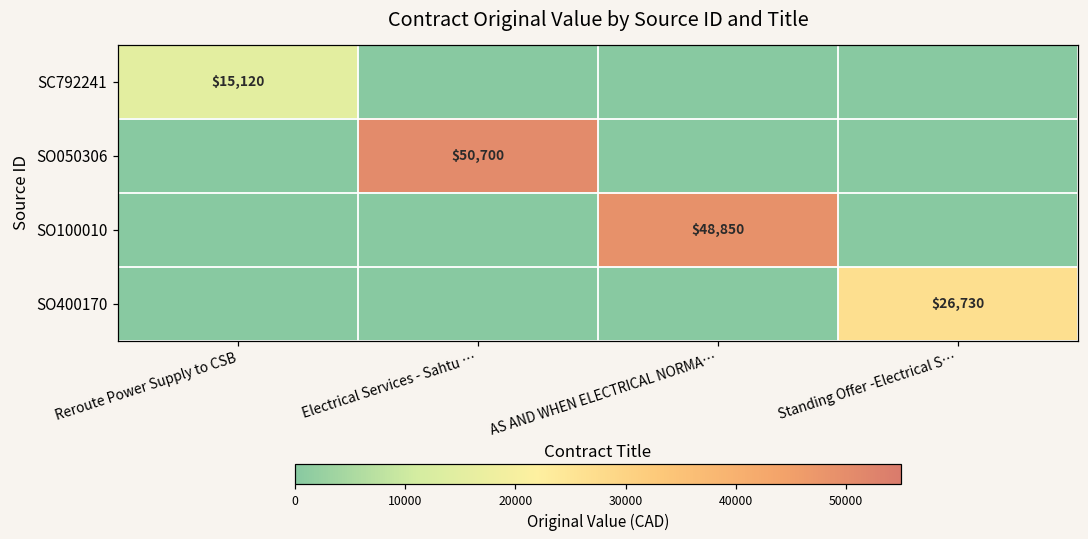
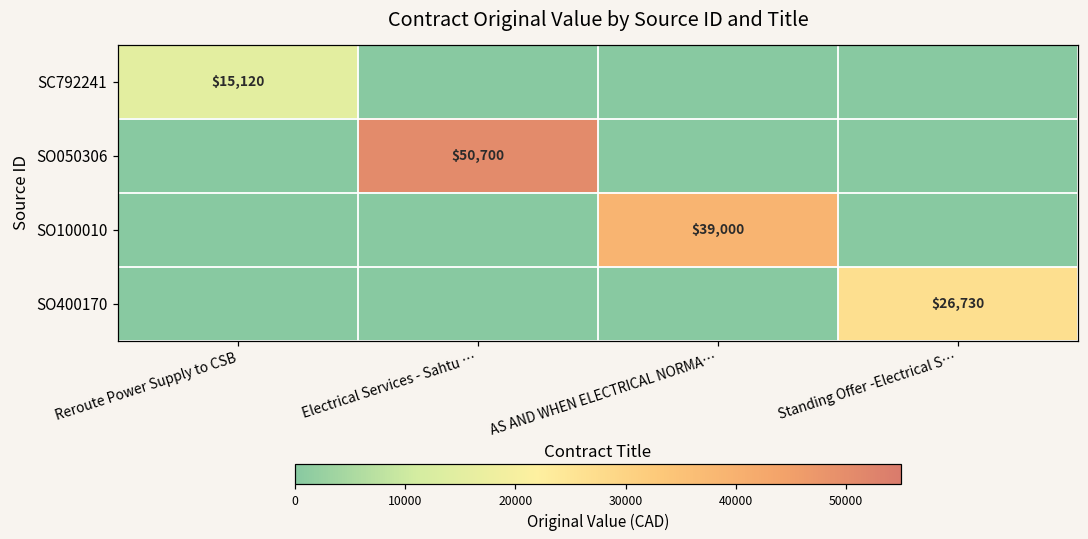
  {
    "SC792241": {
      "Reroute Power Supply to CSB": "$15,120"
    },
    "SO050306": {
      "Electrical Services - Sahtu …": "$50,700"
    },
    "SO100010": {
-     "AS AND WHEN ELECTRICAL NORMA…": "$48,850"
+     "AS AND WHEN ELECTRICAL NORMA…": "$39,000"
    },
    "SO400170": {
      "Standing Offer -Electrical S…": "$26,730"
    }
  }
